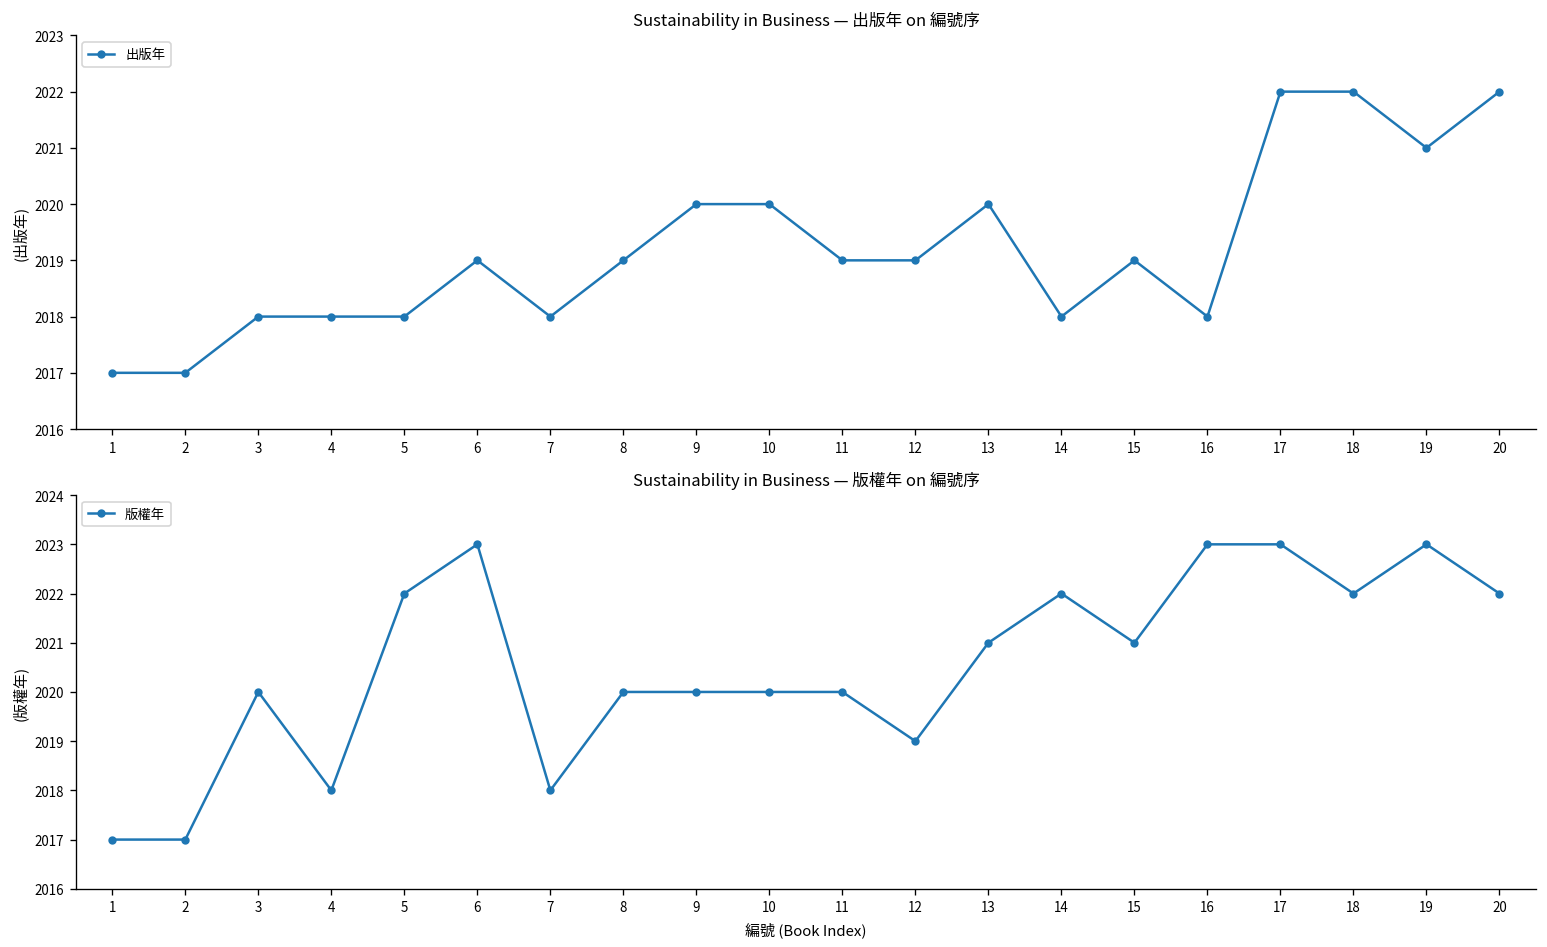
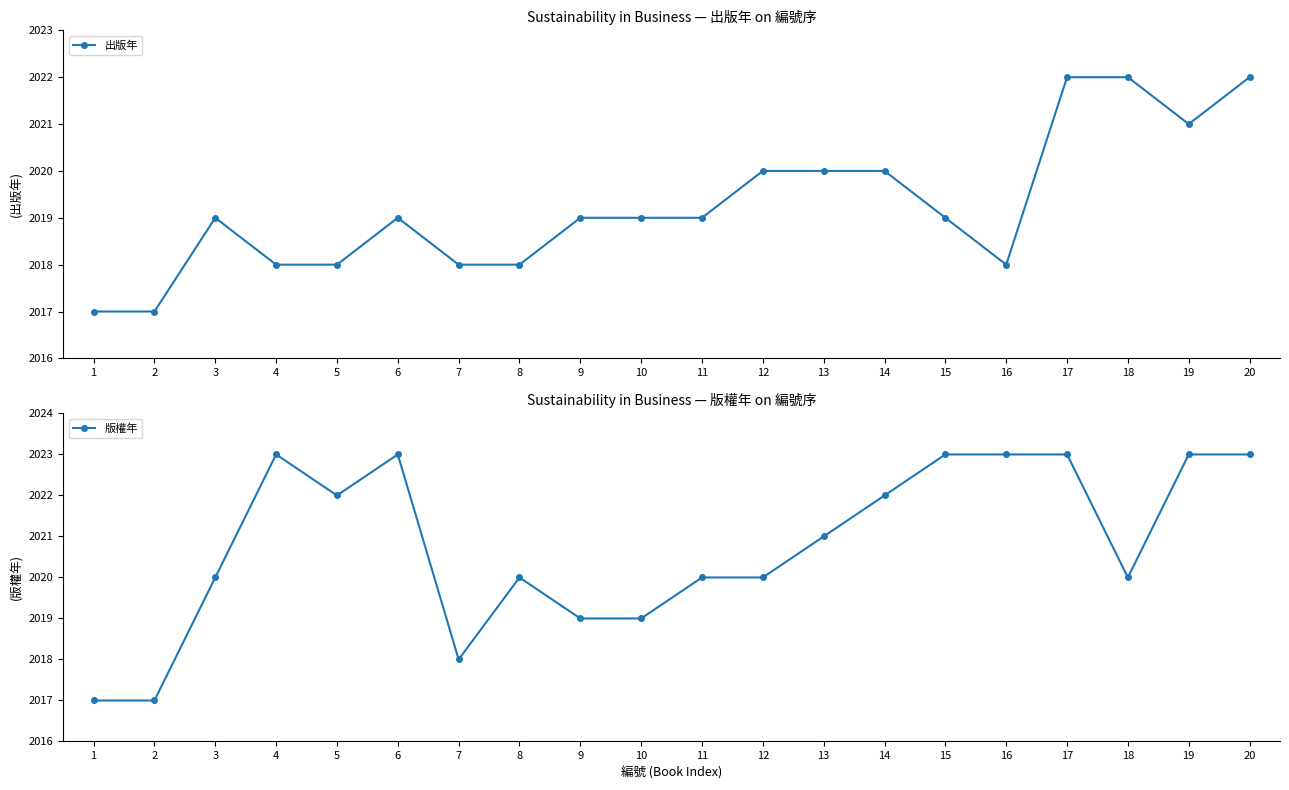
  {
    "Sustainability in Business — 出版年 on 編號序": {
      "1": 2017,
      "2": 2017,
-     "3": 2018,
+     "3": 2019,
      "4": 2018,
      "5": 2018,
      "6": 2019,
      "7": 2018,
-     "8": 2019,
-     "9": 2020,
-     "10": 2020,
+     "8": 2018,
+     "9": 2019,
+     "10": 2019,
      "11": 2019,
-     "12": 2019,
+     "12": 2020,
      "13": 2020,
-     "14": 2018,
+     "14": 2020,
      "15": 2019,
      "16": 2018,
      "17": 2022,
      "18": 2022,
      "19": 2021,
      "20": 2022
    },
    "Sustainability in Business — 版權年 on 編號序": {
      "1": 2017,
      "2": 2017,
      "3": 2020,
-     "4": 2018,
+     "4": 2023,
      "5": 2022,
      "6": 2023,
      "7": 2018,
      "8": 2020,
-     "9": 2020,
-     "10": 2020,
+     "9": 2019,
+     "10": 2019,
      "11": 2020,
-     "12": 2019,
+     "12": 2020,
      "13": 2021,
      "14": 2022,
-     "15": 2021,
+     "15": 2023,
      "16": 2023,
      "17": 2023,
-     "18": 2022,
+     "18": 2020,
      "19": 2023,
-     "20": 2022
+     "20": 2023
    }
  }
